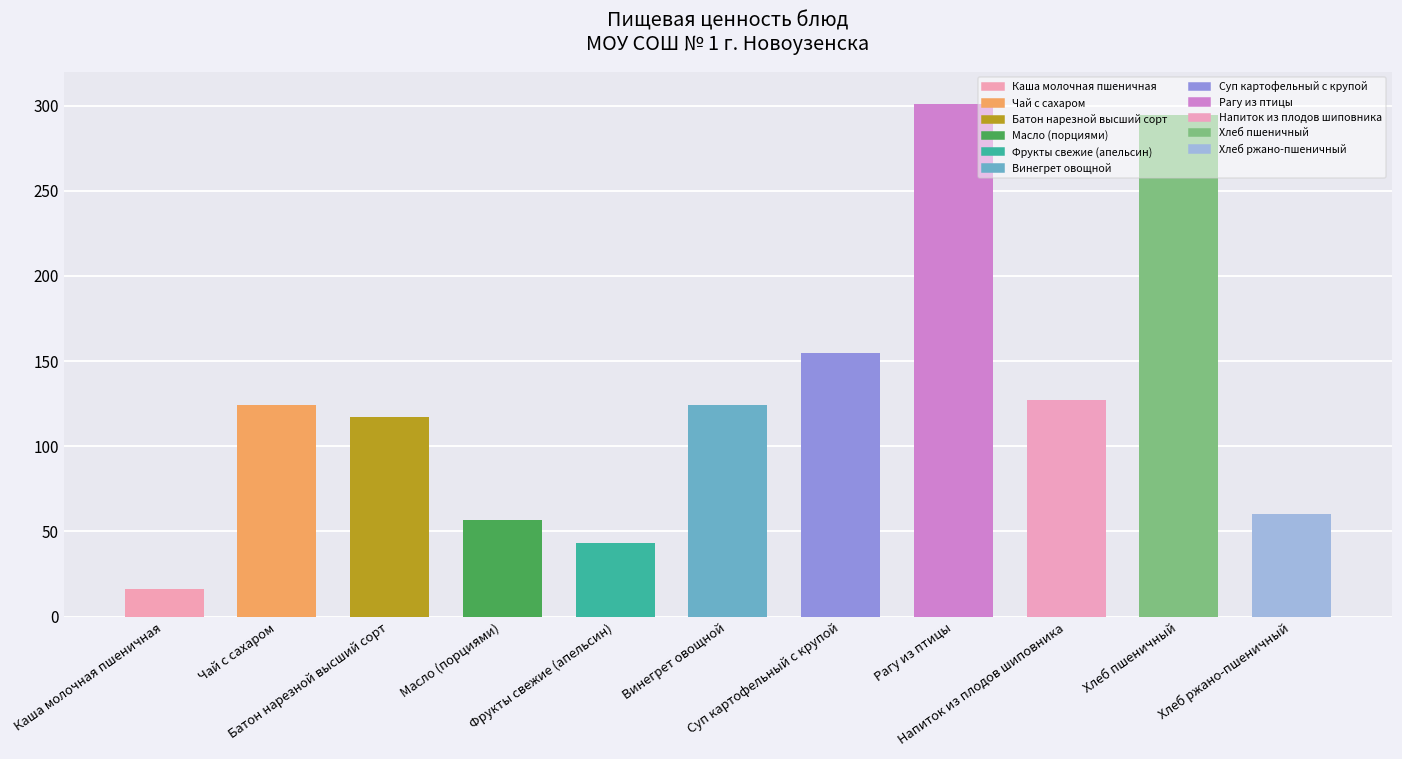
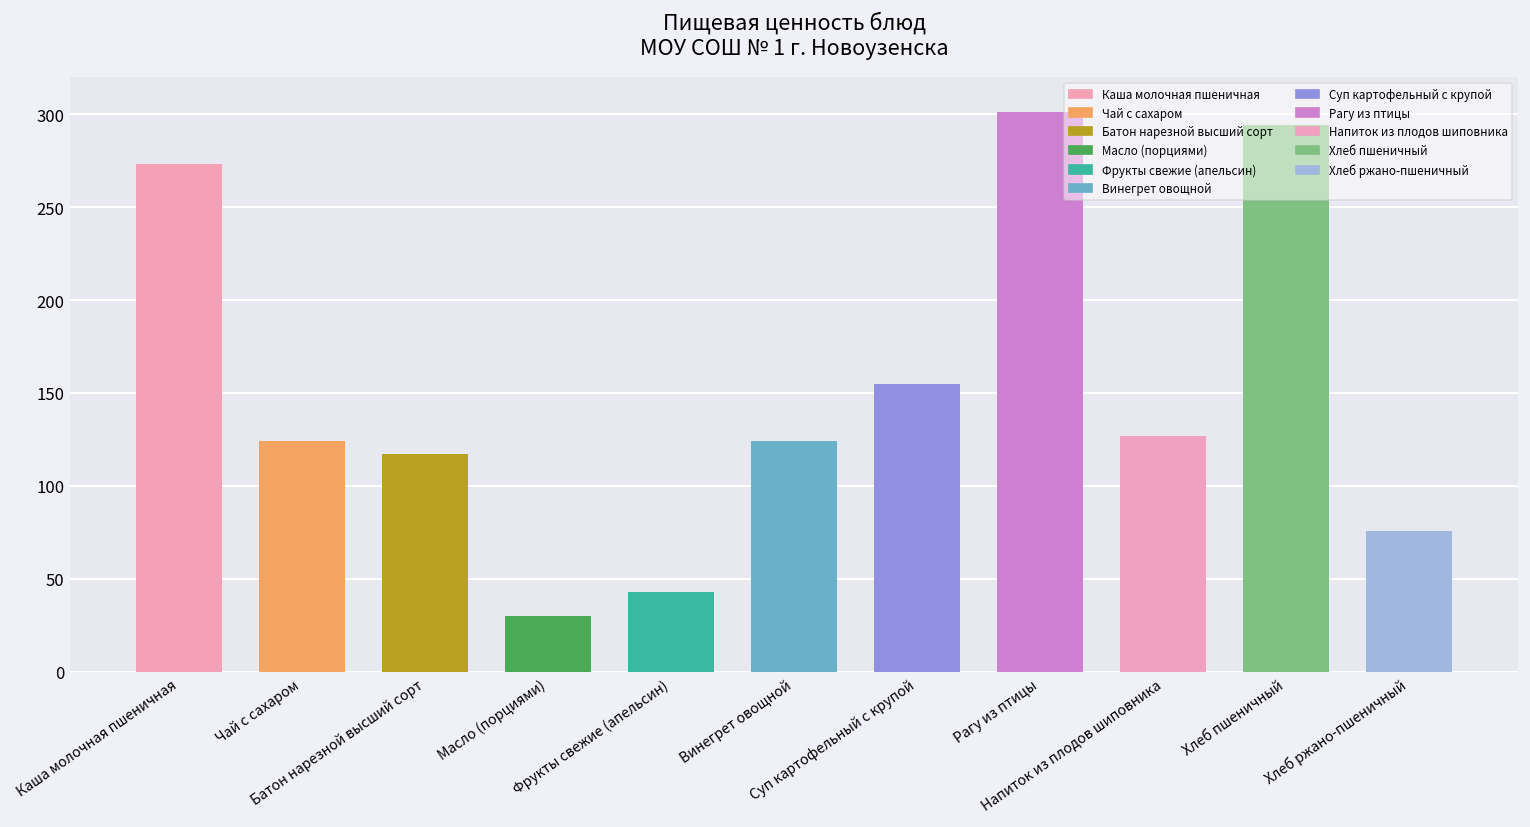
  {
-   "Каша молочная пшеничная": 16,
+   "Каша молочная пшеничная": 273,
    "Чай с сахаром": 124,
    "Батон нарезной высший сорт": 117,
-   "Масло (порциями)": 57,
+   "Масло (порциями)": 30,
    "Фрукты свежие (апельсин)": 43,
    "Винегрет овощной": 124,
    "Суп картофельный с крупой": 155,
    "Рагу из птицы": 301,
    "Напиток из плодов шиповника": 127,
-   "Хлеб ржано-пшеничный": 60
+   "Хлеб ржано-пшеничный": 76
  }
